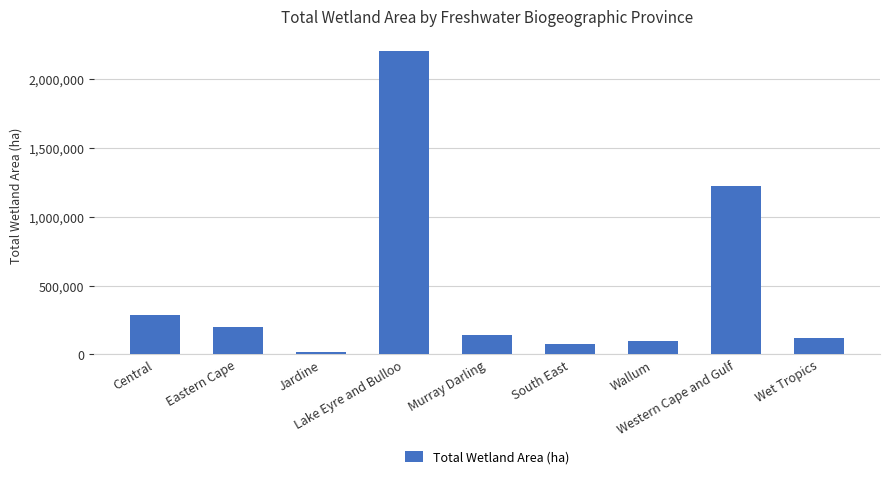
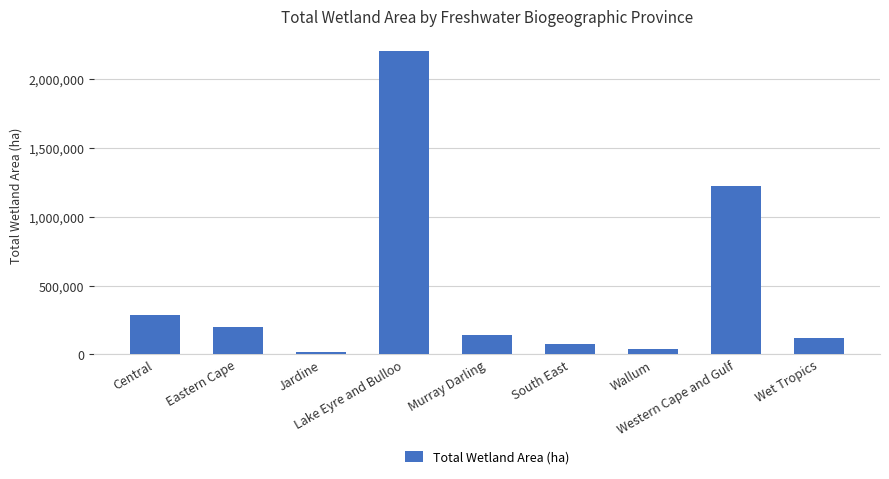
  {
    "Central": "290,000",
    "Eastern Cape": "200,000",
    "Jardine": "20,000",
    "Lake Eyre and Bulloo": "2,200,000",
    "Murray Darling": "140,000",
    "South East": "80,000",
-   "Wallum": "100,000",
+   "Wallum": "40,000",
    "Western Cape and Gulf": "1,220,000",
    "Wet Tropics": "120,000"
  }
